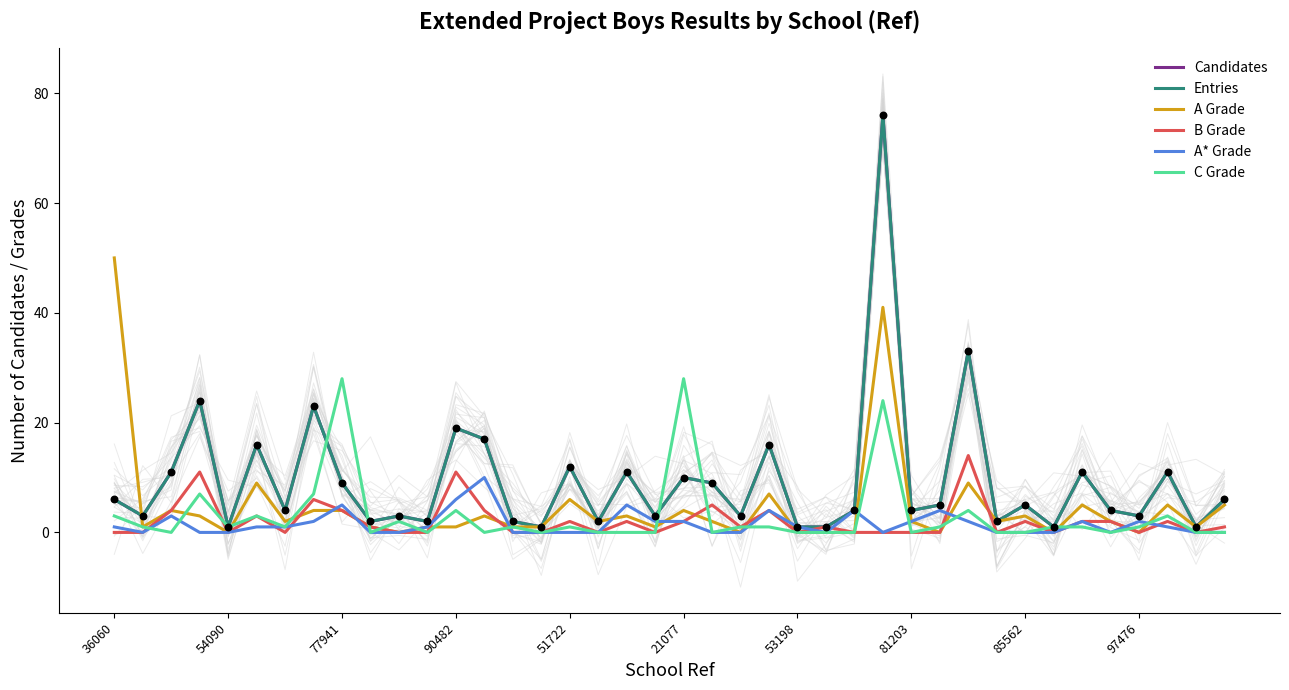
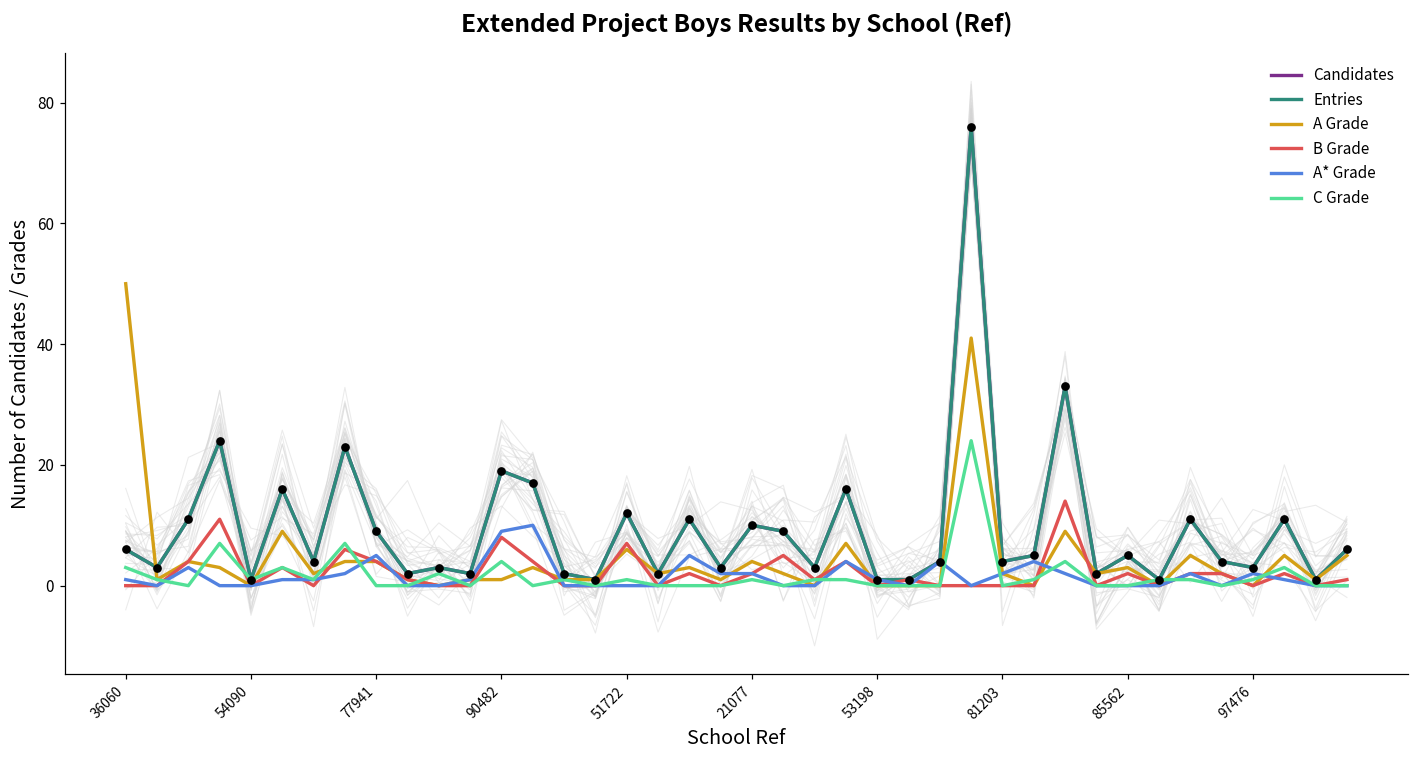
  {
    "Entries": {
      "21077": 10
    },
    "A Grade": {
      "36060": 50,
      "90482": 1,
      "51722": 6
    },
    "B Grade": {
-     "90482": 11,
-     "51722": 2
+     "90482": 8,
+     "51722": 7
    },
    "A* Grade": {
      "36060": 1,
      "77941": 5,
-     "90482": 6,
+     "90482": 9,
      "51722": 0
    },
    "C Grade": {
-     "77941": 28,
+     "77941": 0,
      "90482": 4,
      "51722": 1,
-     "21077": 28
+     "21077": 1
    }
  }
